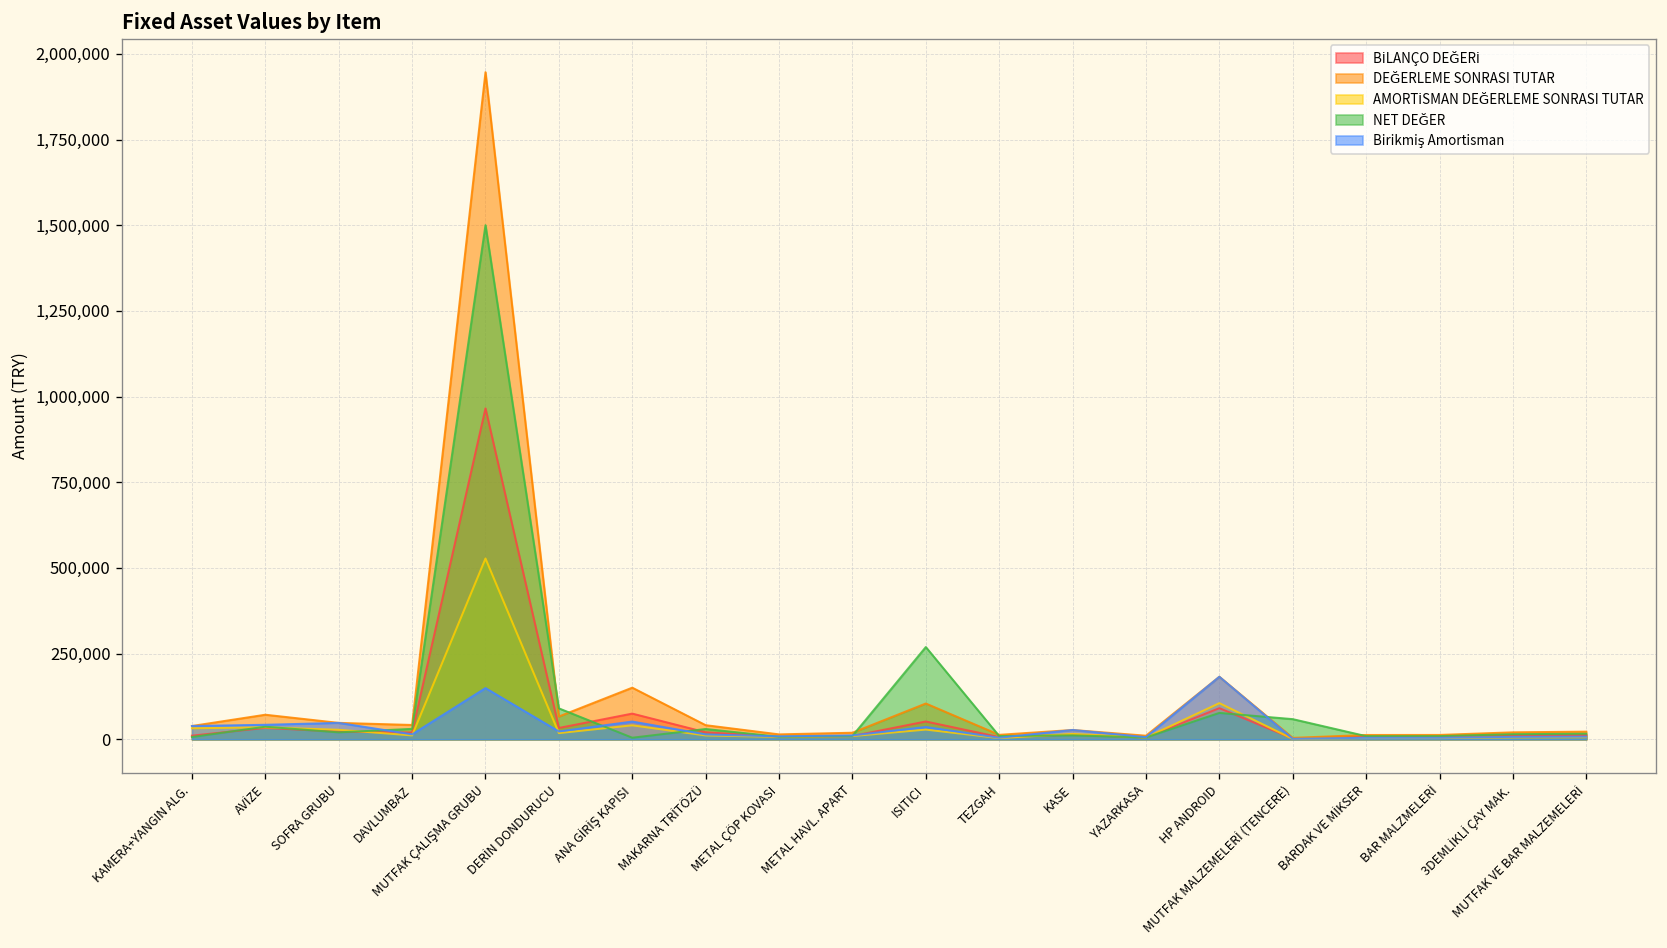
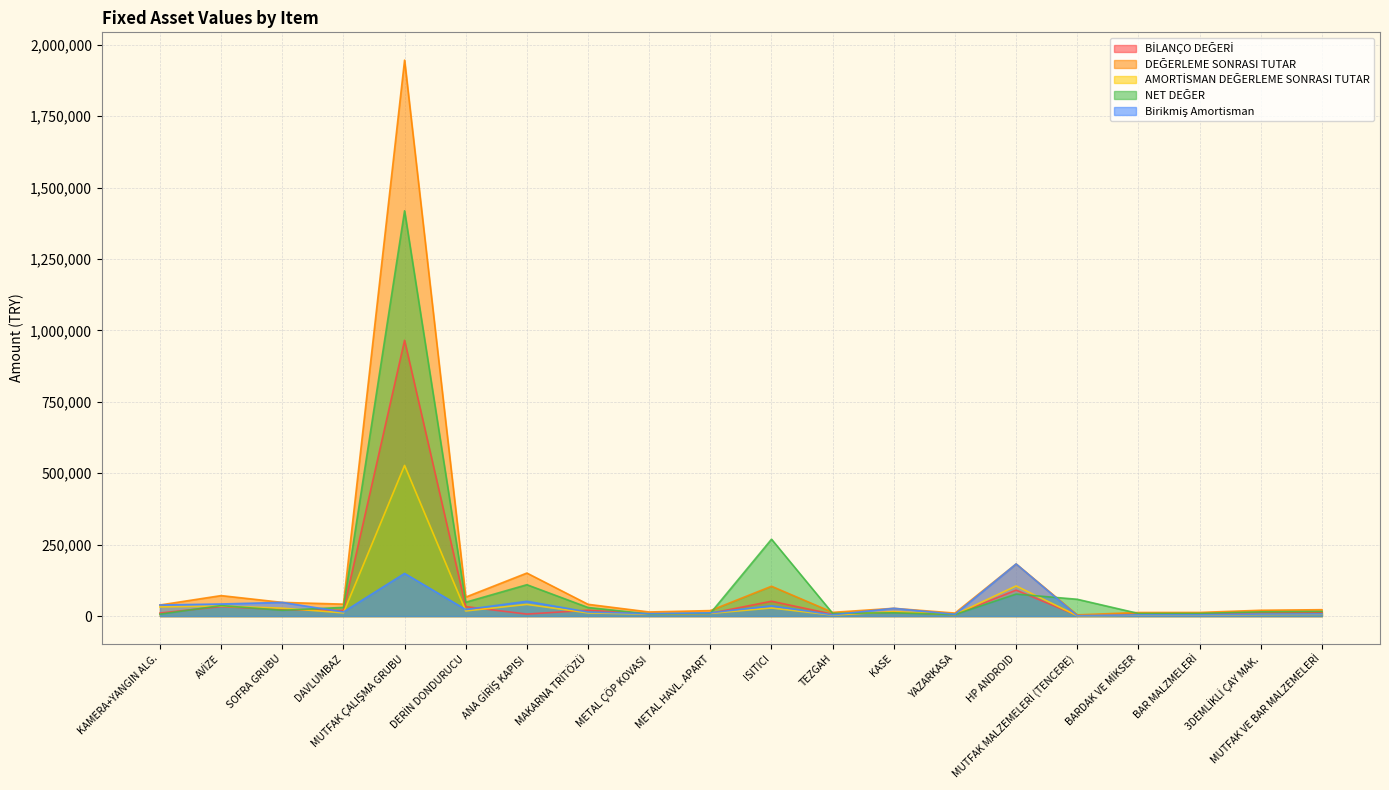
  {
    "BİLANÇO DEĞERİ": {
      "MUTFAK ÇALIŞMA GRUBU": "970,000",
      "DERİN DONDURUCU": "30,000",
-     "ANA GİRİŞ KAPISI": "80,000",
+     "ANA GİRİŞ KAPISI": "10,000",
      "ISITICI": "50,000",
      "HP ANDROID": "90,000"
    },
    "NET DEĞER": {
      "DAVLUMBAZ": "30,000",
-     "MUTFAK ÇALIŞMA GRUBU": "1,500,000",
-     "DERİN DONDURUCU": "90,000",
-     "ANA GİRİŞ KAPISI": "0",
+     "MUTFAK ÇALIŞMA GRUBU": "1,420,000",
+     "DERİN DONDURUCU": "50,000",
+     "ANA GİRİŞ KAPISI": "110,000",
      "MAKARNA TRİTÖZÜ": "30,000",
      "ISITICI": "270,000",
      "HP ANDROID": "80,000",
      "MUTFAK MALZEMELERİ (TENCERE)": "60,000"
    },
    "Birikmiş Amortisman": {
      "MUTFAK ÇALIŞMA GRUBU": "150,000",
      "ANA GİRİŞ KAPISI": "50,000"
    }
  }
